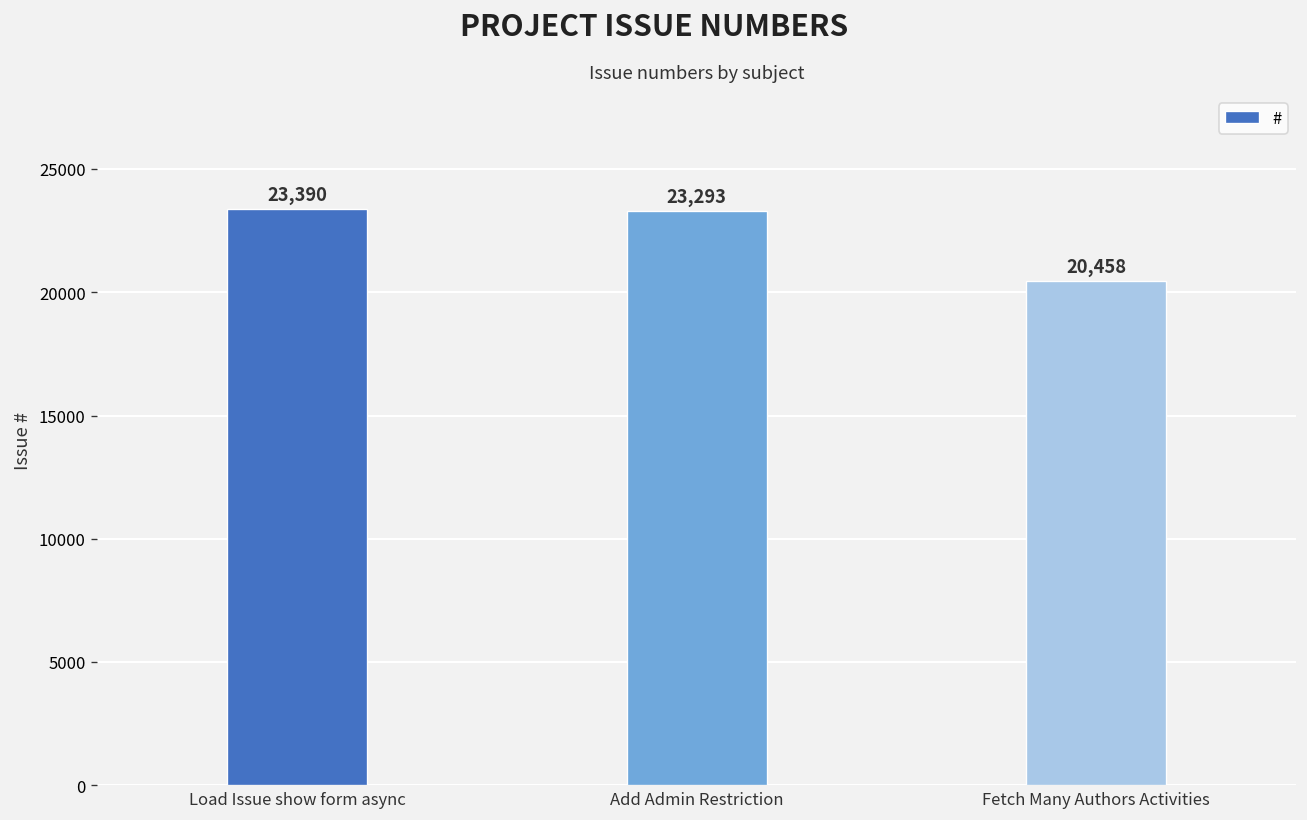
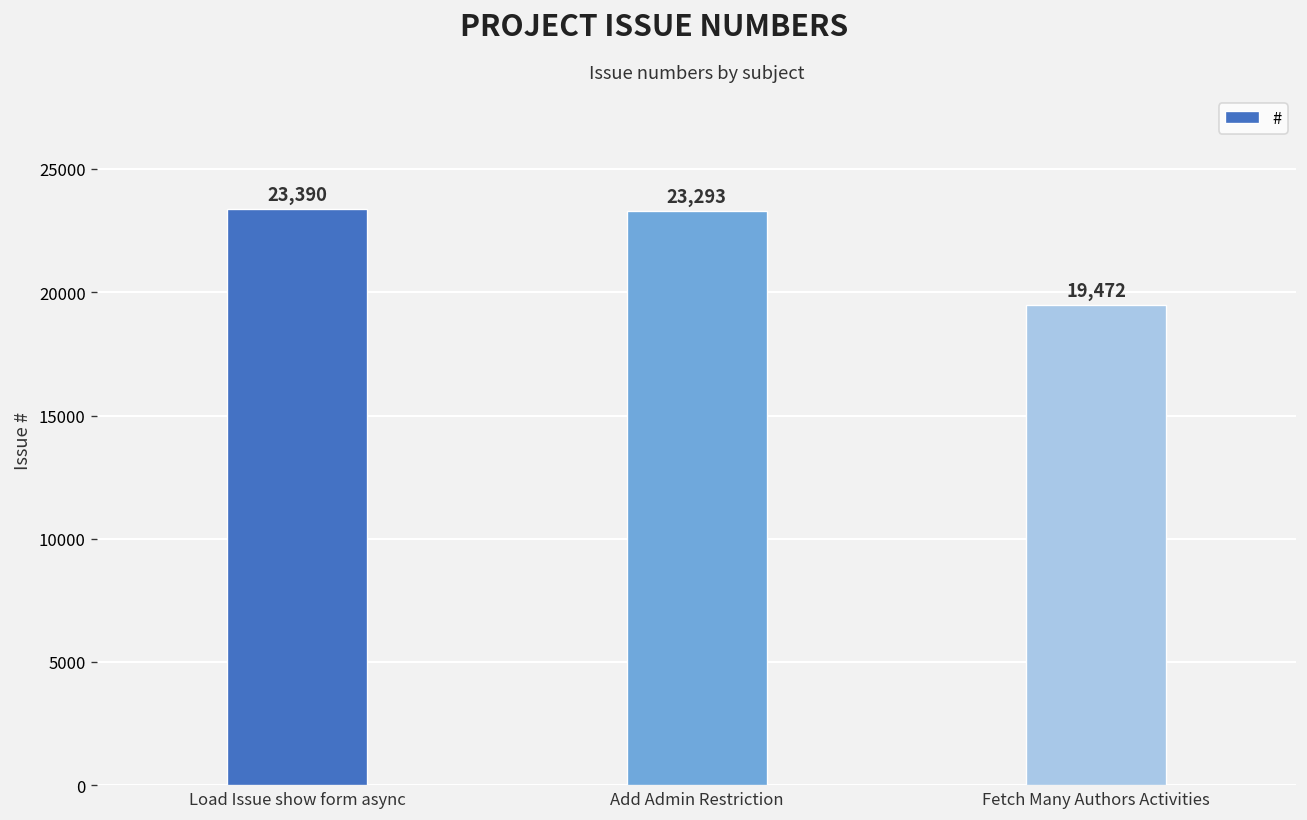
  {
    "Load Issue show form async": "23,390",
    "Add Admin Restriction": "23,293",
-   "Fetch Many Authors Activities": "20,458"
+   "Fetch Many Authors Activities": "19,472"
  }
